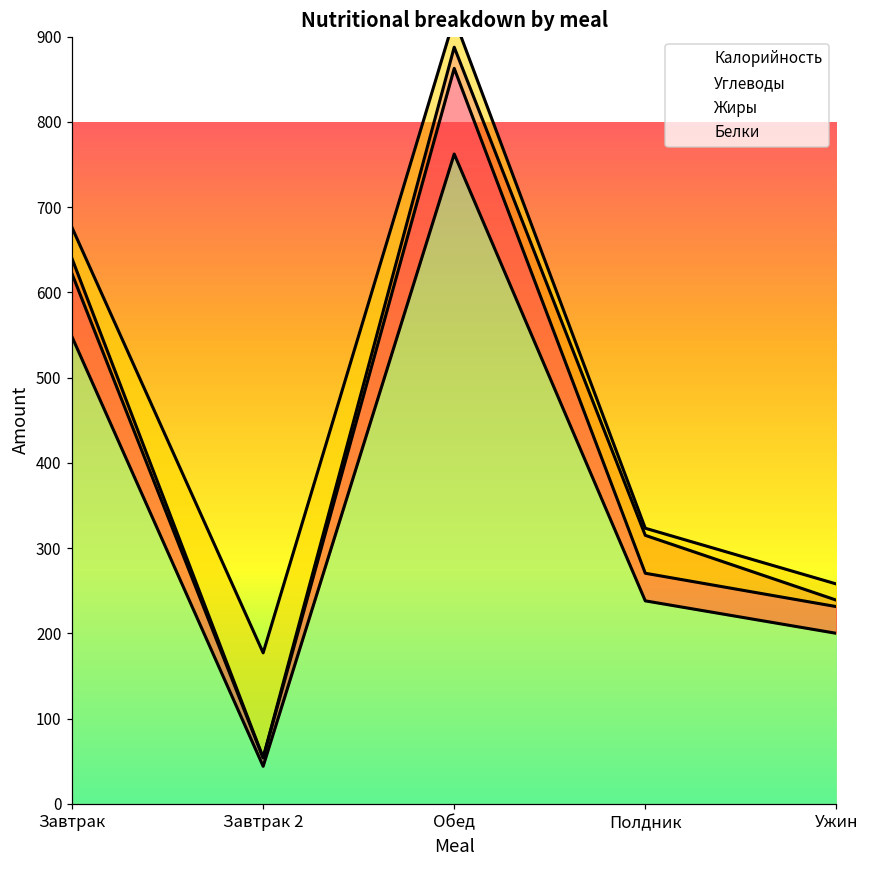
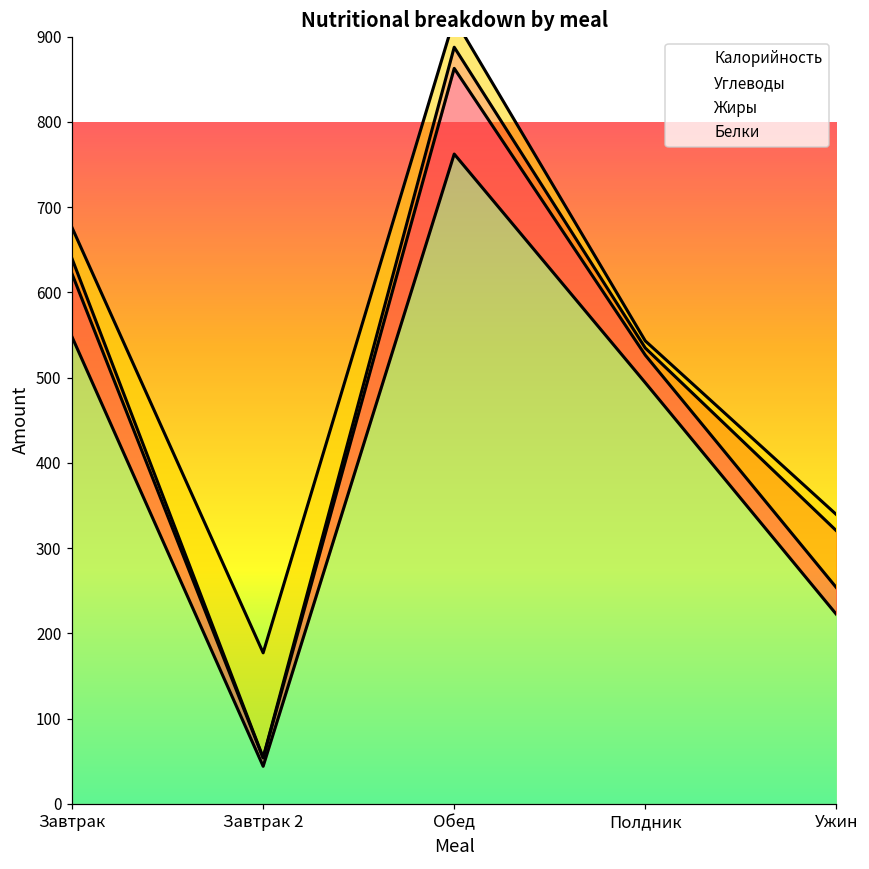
  {
    "Калорийность": {
      "Завтрак": 550,
      "Завтрак 2": 40,
      "Обед": 760,
-     "Полдник": 240,
-     "Ужин": 200
+     "Полдник": 490,
+     "Ужин": 220
    },
    "Углеводы": {
      "Завтрак": 70,
      "Обед": 100,
      "Полдник": 30,
      "Ужин": 30
    },
    "Жиры": {
      "Завтрак": 20,
      "Обед": 20,
-     "Полдник": 40,
-     "Ужин": 10
+     "Полдник": 10,
+     "Ужин": 70
    },
    "Белки": {
      "Завтрак": 40,
      "Завтрак 2": 120,
      "Полдник": 10,
      "Ужин": 20
    }
  }
